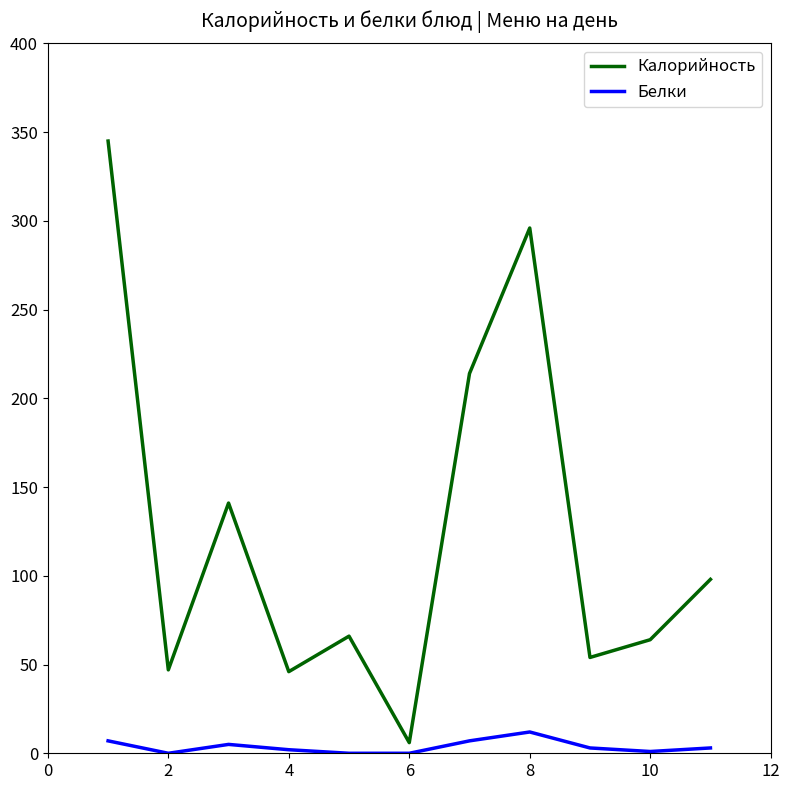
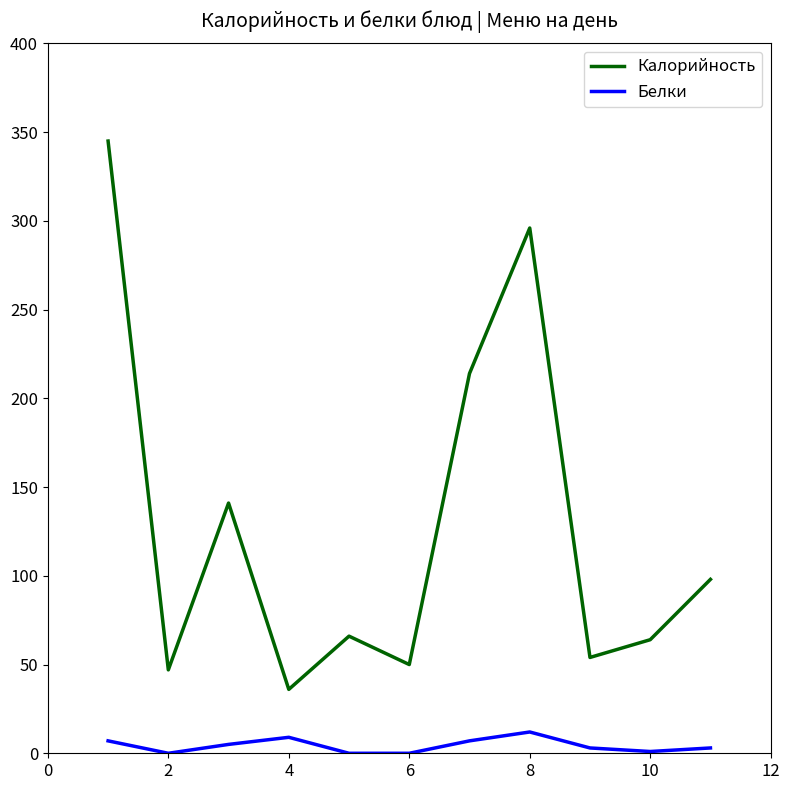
  {
    "Калорийность": {
      "2": 47,
-     "4": 46,
-     "6": 6,
+     "4": 36,
+     "6": 50,
      "8": 296,
      "10": 64
    },
    "Белки": {
      "2": 0,
-     "4": 2,
+     "4": 9,
      "6": 0,
      "8": 12,
      "10": 1
    }
  }
